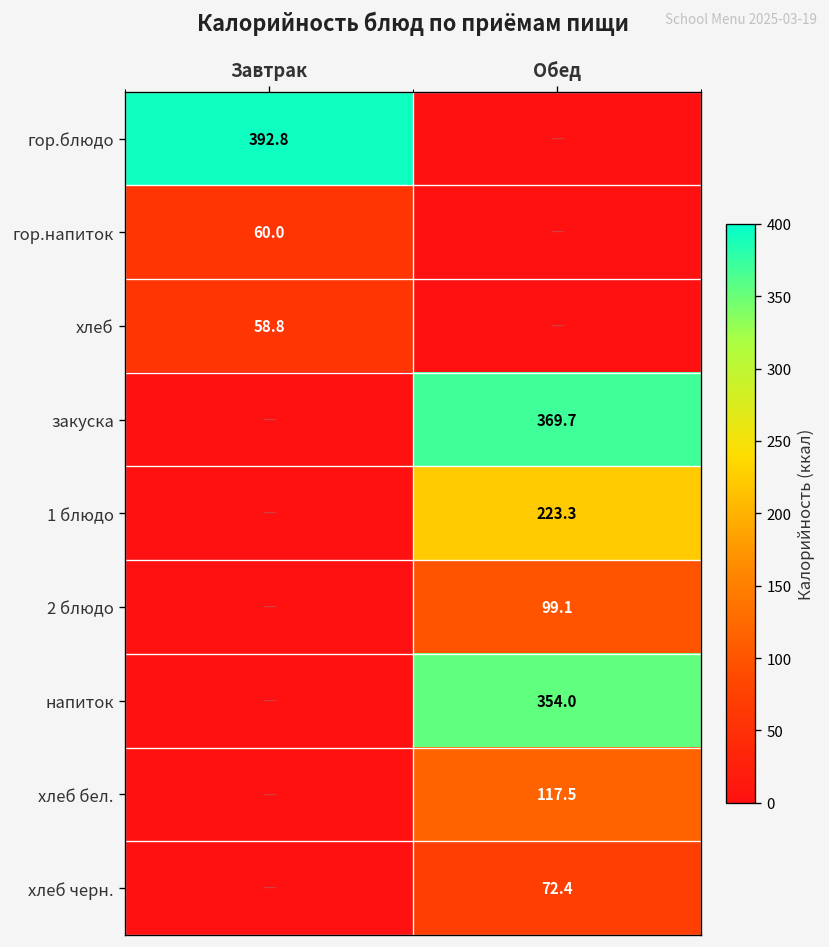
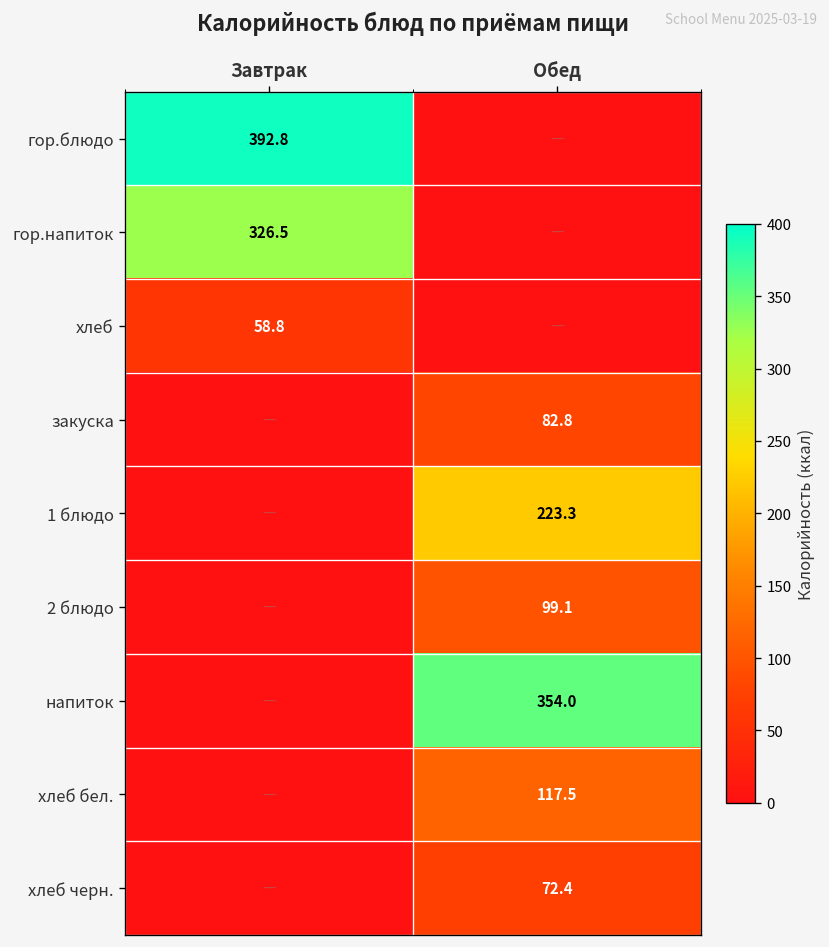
  {
    "гор.блюдо": {
      "Завтрак": 392.8
    },
    "гор.напиток": {
-     "Завтрак": 60.0
+     "Завтрак": 326.5
    },
    "хлеб": {
      "Завтрак": 58.8
    },
    "закуска": {
-     "Обед": 369.7
+     "Обед": 82.8
    },
    "1 блюдо": {
      "Обед": 223.3
    },
    "2 блюдо": {
      "Обед": 99.1
    },
    "напиток": {
      "Обед": 354.0
    },
    "хлеб бел.": {
      "Обед": 117.5
    },
    "хлеб черн.": {
      "Обед": 72.4
    }
  }
